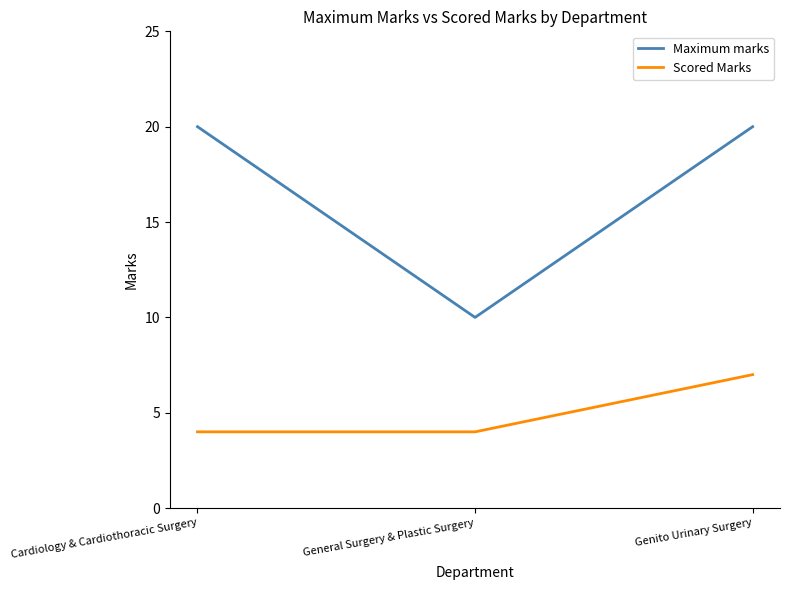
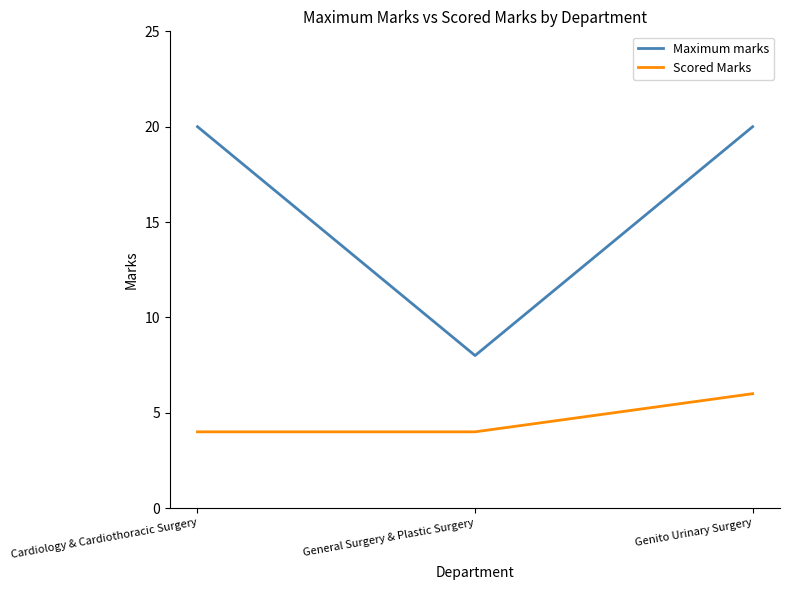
  {
    "Maximum marks": {
      "Cardiology & Cardiothoracic Surgery": 20,
-     "General Surgery & Plastic Surgery": 10,
+     "General Surgery & Plastic Surgery": 8,
      "Genito Urinary Surgery": 20
    },
    "Scored Marks": {
      "Cardiology & Cardiothoracic Surgery": 4,
      "General Surgery & Plastic Surgery": 4,
-     "Genito Urinary Surgery": 7
+     "Genito Urinary Surgery": 6
    }
  }
